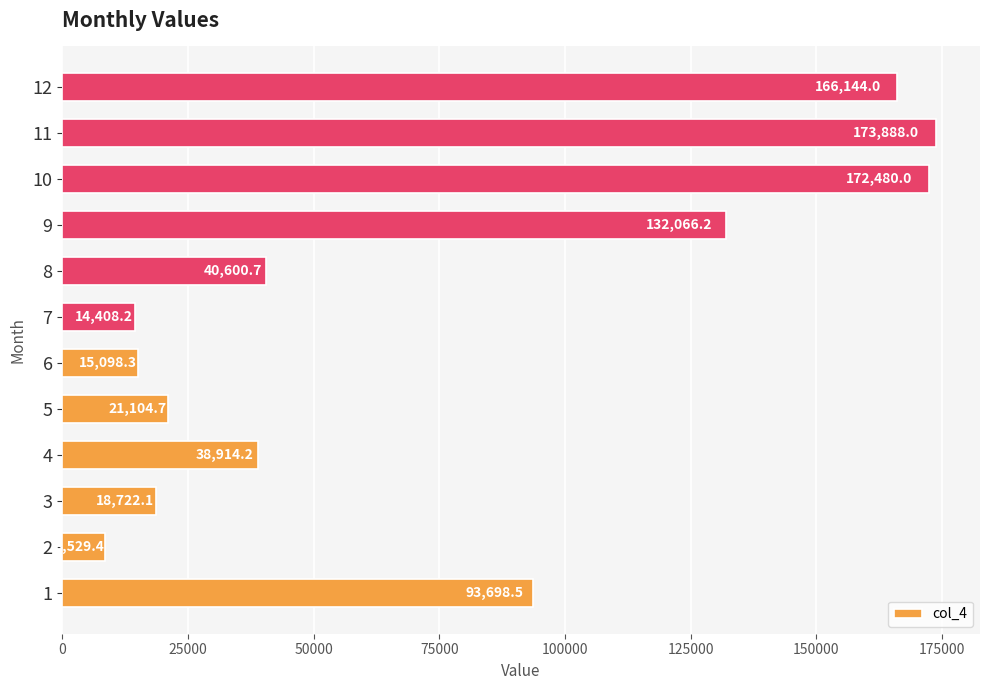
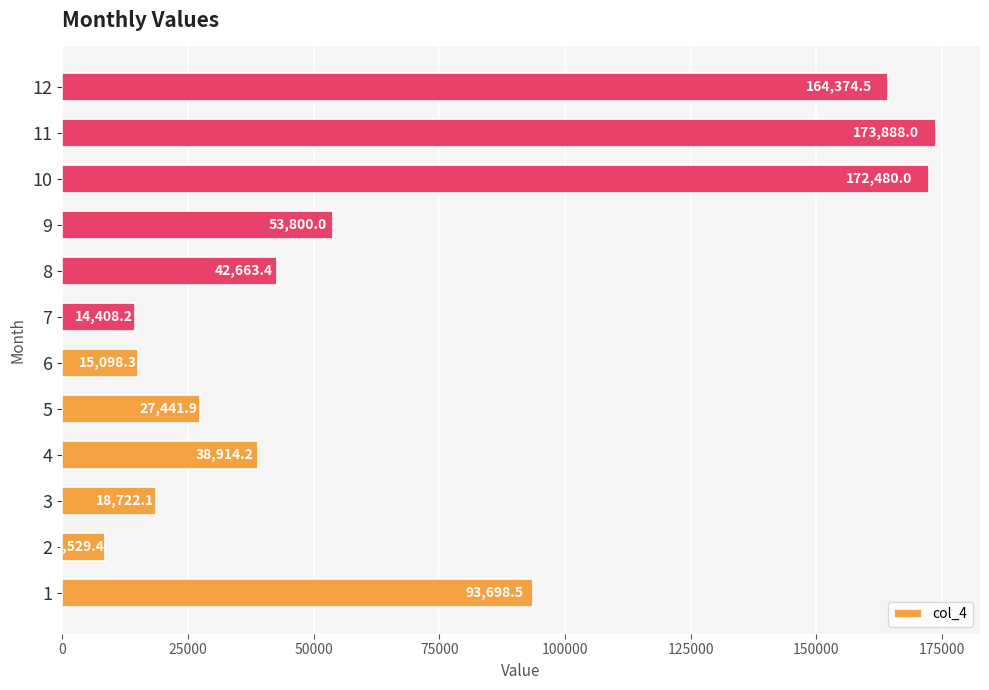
  {
-   "12": "166,144.0",
+   "12": "164,374.5",
    "11": "173,888.0",
    "10": "172,480.0",
-   "9": "132,066.2",
-   "8": "40,600.7",
+   "9": "53,800.0",
+   "8": "42,663.4",
    "7": "14,408.2",
    "6": "15,098.3",
-   "5": "21,104.7",
+   "5": "27,441.9",
    "4": "38,914.2",
    "3": "18,722.1",
    "2": "8,529.4",
    "1": "93,698.5"
  }
